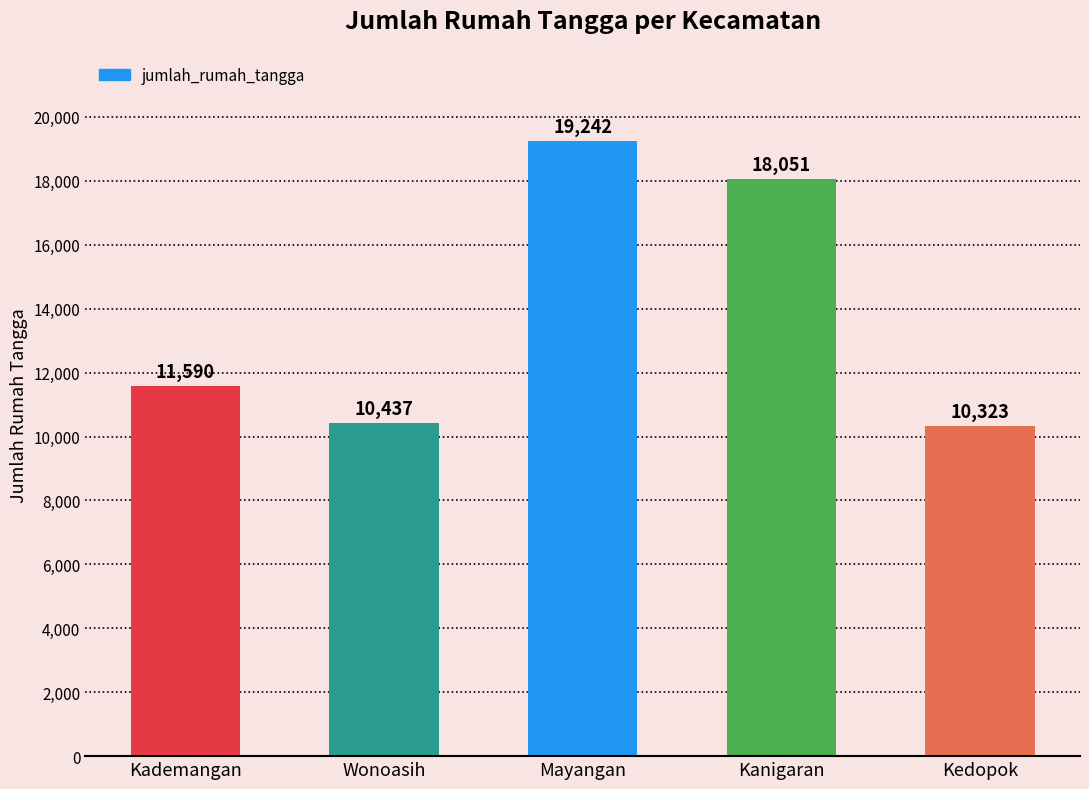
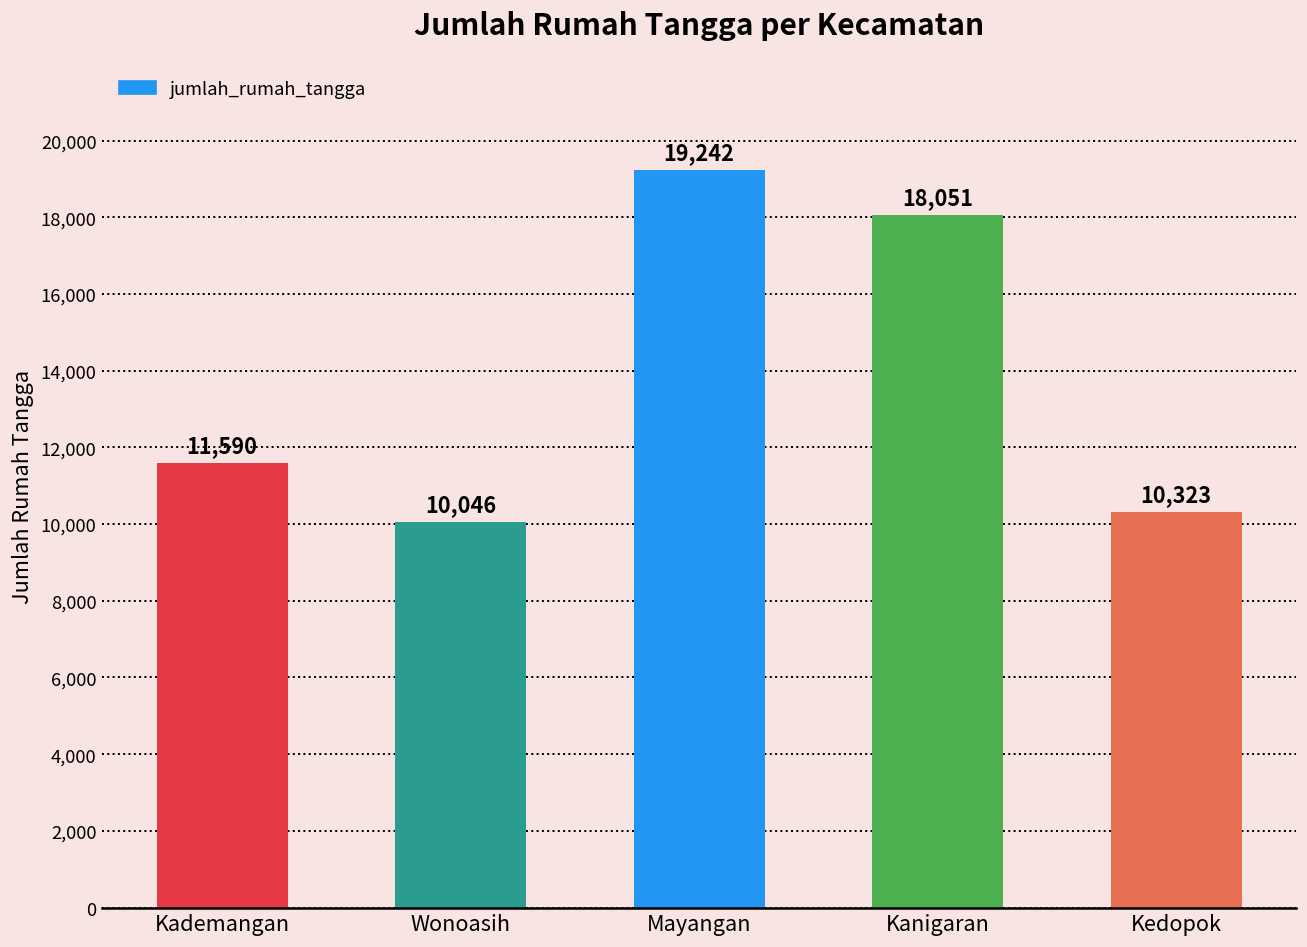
  {
    "Kademangan": "11,590",
-   "Wonoasih": "10,437",
+   "Wonoasih": "10,046",
    "Mayangan": "19,242",
    "Kanigaran": "18,051",
    "Kedopok": "10,323"
  }
